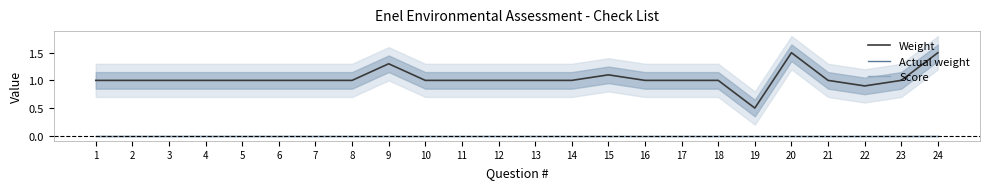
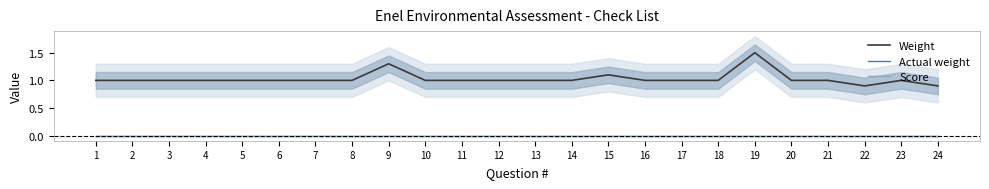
  {
    "Weight": {
      "1": 1.0,
      "2": 1.0,
      "3": 1.0,
      "4": 1.0,
      "5": 1.0,
      "6": 1.0,
      "7": 1.0,
      "8": 1.0,
      "9": 1.3,
      "10": 1.0,
      "11": 1.0,
      "12": 1.0,
      "13": 1.0,
      "14": 1.0,
      "15": 1.1,
      "16": 1.0,
      "17": 1.0,
      "18": 1.0,
-     "19": 0.5,
-     "20": 1.5,
+     "19": 1.5,
+     "20": 1.0,
      "21": 1.0,
      "22": 0.9,
      "23": 1.0,
-     "24": 1.5
+     "24": 0.9
    }
  }
